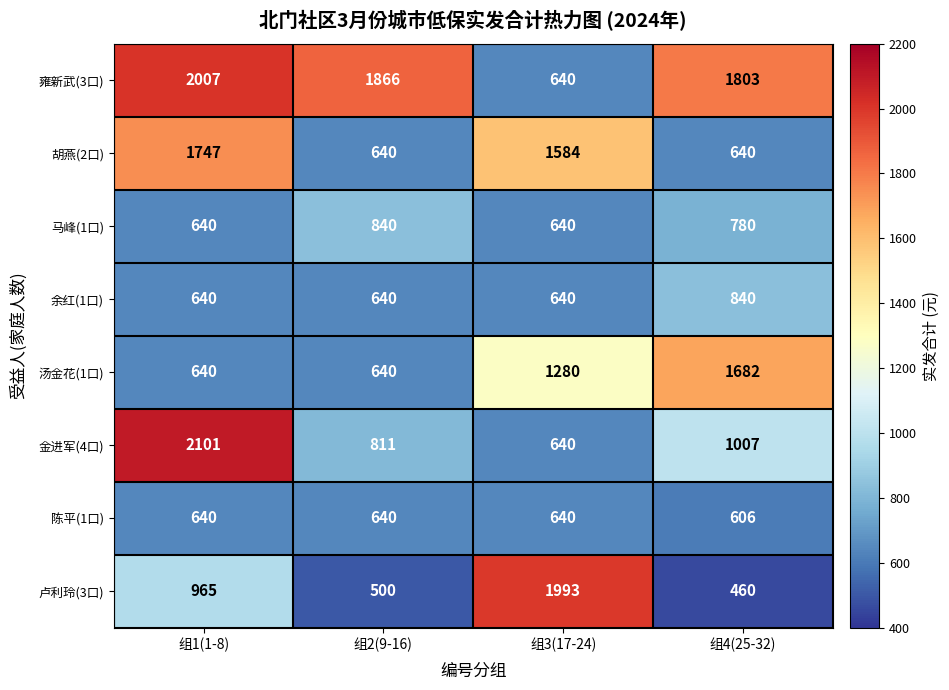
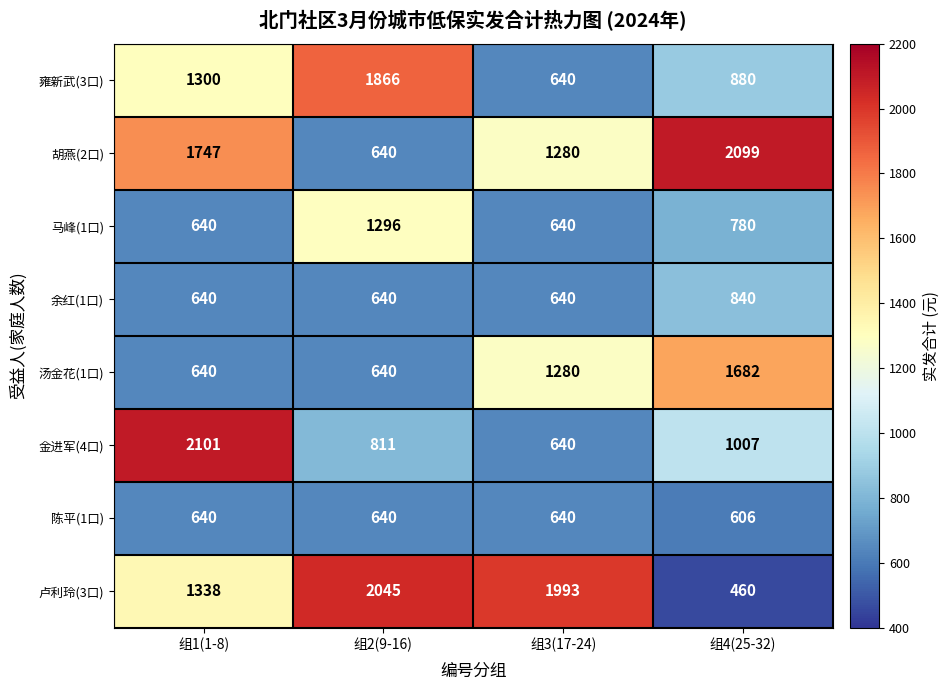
  {
    "雍新武(3口)": {
-     "组1(1-8)": 2007,
+     "组1(1-8)": 1300,
      "组2(9-16)": 1866,
      "组3(17-24)": 640,
-     "组4(25-32)": 1803
+     "组4(25-32)": 880
    },
    "胡燕(2口)": {
      "组1(1-8)": 1747,
      "组2(9-16)": 640,
-     "组3(17-24)": 1584,
-     "组4(25-32)": 640
+     "组3(17-24)": 1280,
+     "组4(25-32)": 2099
    },
    "马峰(1口)": {
      "组1(1-8)": 640,
-     "组2(9-16)": 840,
+     "组2(9-16)": 1296,
      "组3(17-24)": 640,
      "组4(25-32)": 780
    },
    "余红(1口)": {
      "组1(1-8)": 640,
      "组2(9-16)": 640,
      "组3(17-24)": 640,
      "组4(25-32)": 840
    },
    "汤金花(1口)": {
      "组1(1-8)": 640,
      "组2(9-16)": 640,
      "组3(17-24)": 1280,
      "组4(25-32)": 1682
    },
    "金进军(4口)": {
      "组1(1-8)": 2101,
      "组2(9-16)": 811,
      "组3(17-24)": 640,
      "组4(25-32)": 1007
    },
    "陈平(1口)": {
      "组1(1-8)": 640,
      "组2(9-16)": 640,
      "组3(17-24)": 640,
      "组4(25-32)": 606
    },
    "卢利玲(3口)": {
-     "组1(1-8)": 965,
-     "组2(9-16)": 500,
+     "组1(1-8)": 1338,
+     "组2(9-16)": 2045,
      "组3(17-24)": 1993,
      "组4(25-32)": 460
    }
  }
